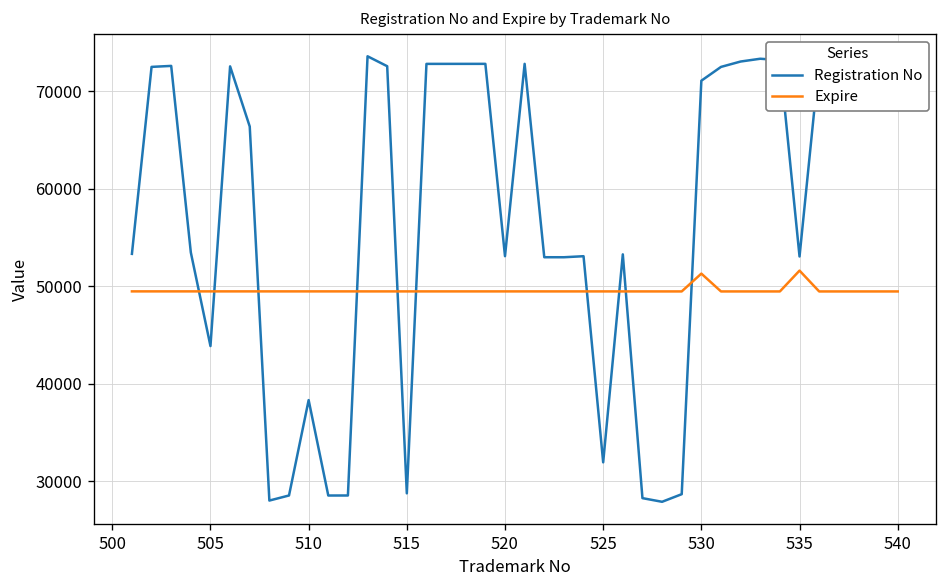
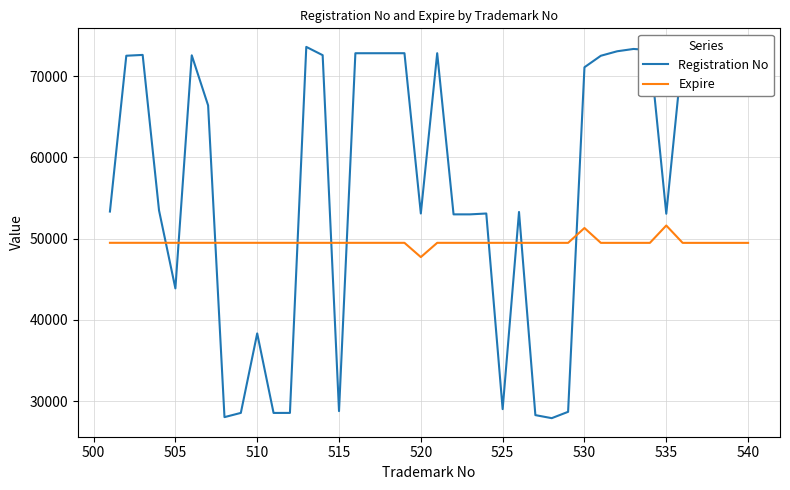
  {
    "Registration No": {
      "505": 44000,
      "510": 38000,
      "515": 29000,
      "520": 53000,
-     "525": 32000,
+     "525": 29000,
      "530": 71000,
      "535": 53000
    },
    "Expire": {
      "505": 49000,
      "510": 49000,
      "515": 49000,
-     "520": 49000,
+     "520": 48000,
      "525": 49000,
      "530": 51000,
      "535": 52000,
      "540": 49000
    }
  }
